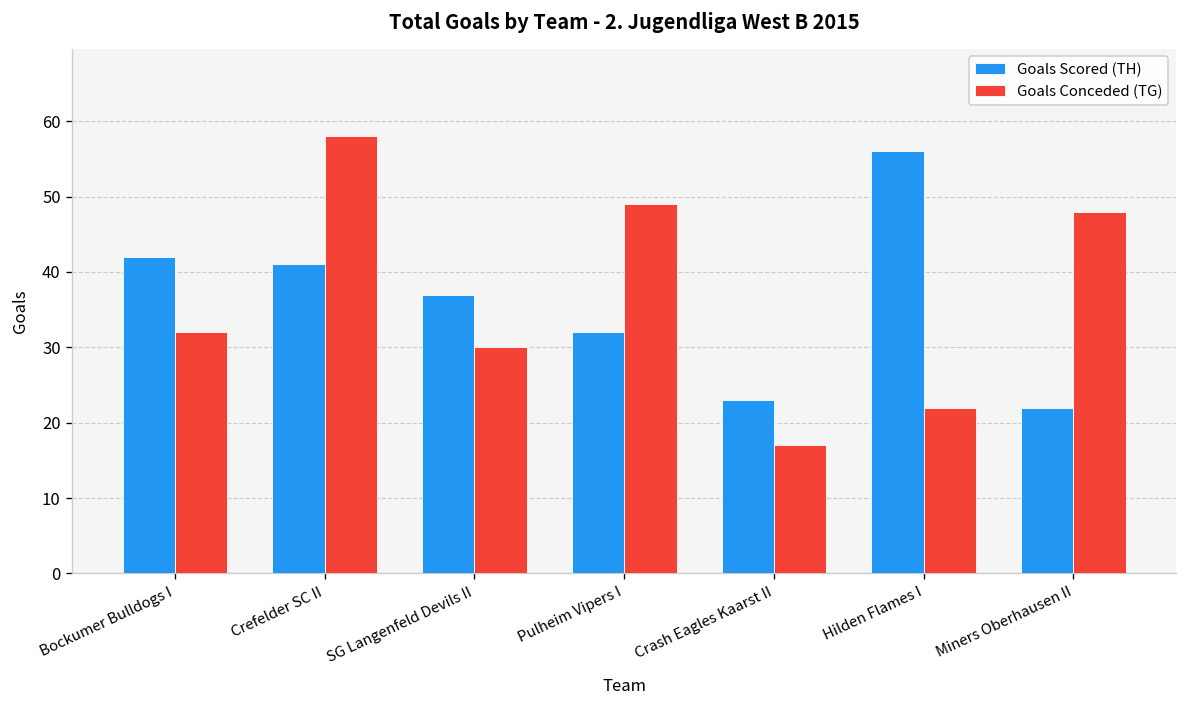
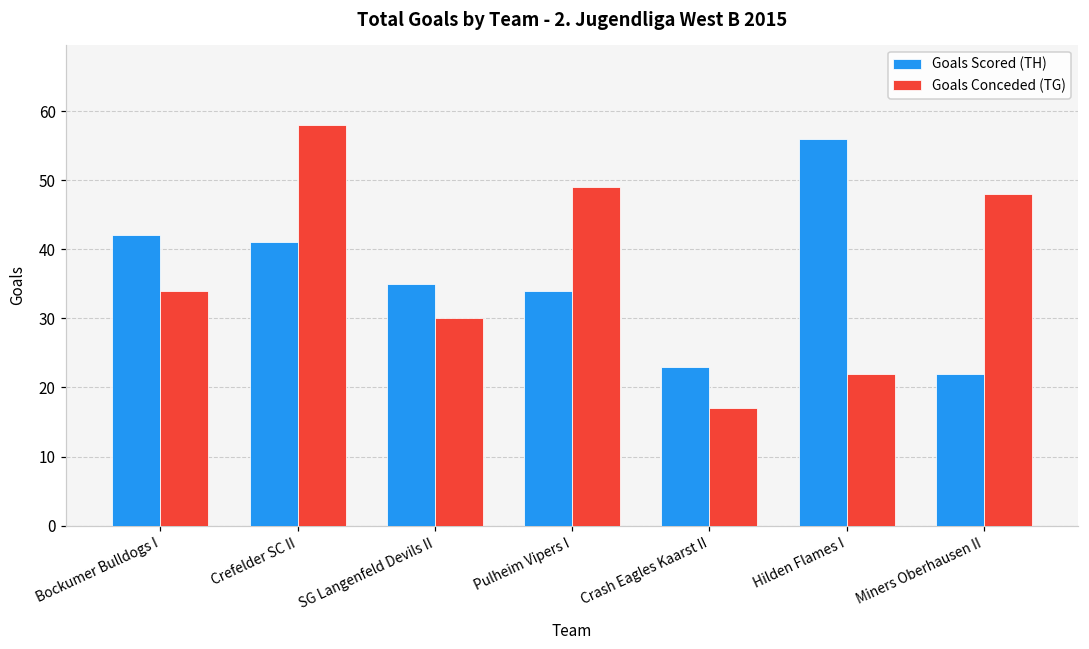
  {
    "Goals Scored (TH)": {
      "Bockumer Bulldogs I": 42,
      "Crefelder SC II": 41,
-     "SG Langenfeld Devils II": 37,
-     "Pulheim Vipers I": 32,
+     "SG Langenfeld Devils II": 35,
+     "Pulheim Vipers I": 34,
      "Crash Eagles Kaarst II": 23,
      "Hilden Flames I": 56,
      "Miners Oberhausen II": 22
    },
    "Goals Conceded (TG)": {
-     "Bockumer Bulldogs I": 32,
+     "Bockumer Bulldogs I": 34,
      "Crefelder SC II": 58,
      "SG Langenfeld Devils II": 30,
      "Pulheim Vipers I": 49,
      "Crash Eagles Kaarst II": 17,
      "Hilden Flames I": 22,
      "Miners Oberhausen II": 48
    }
  }
